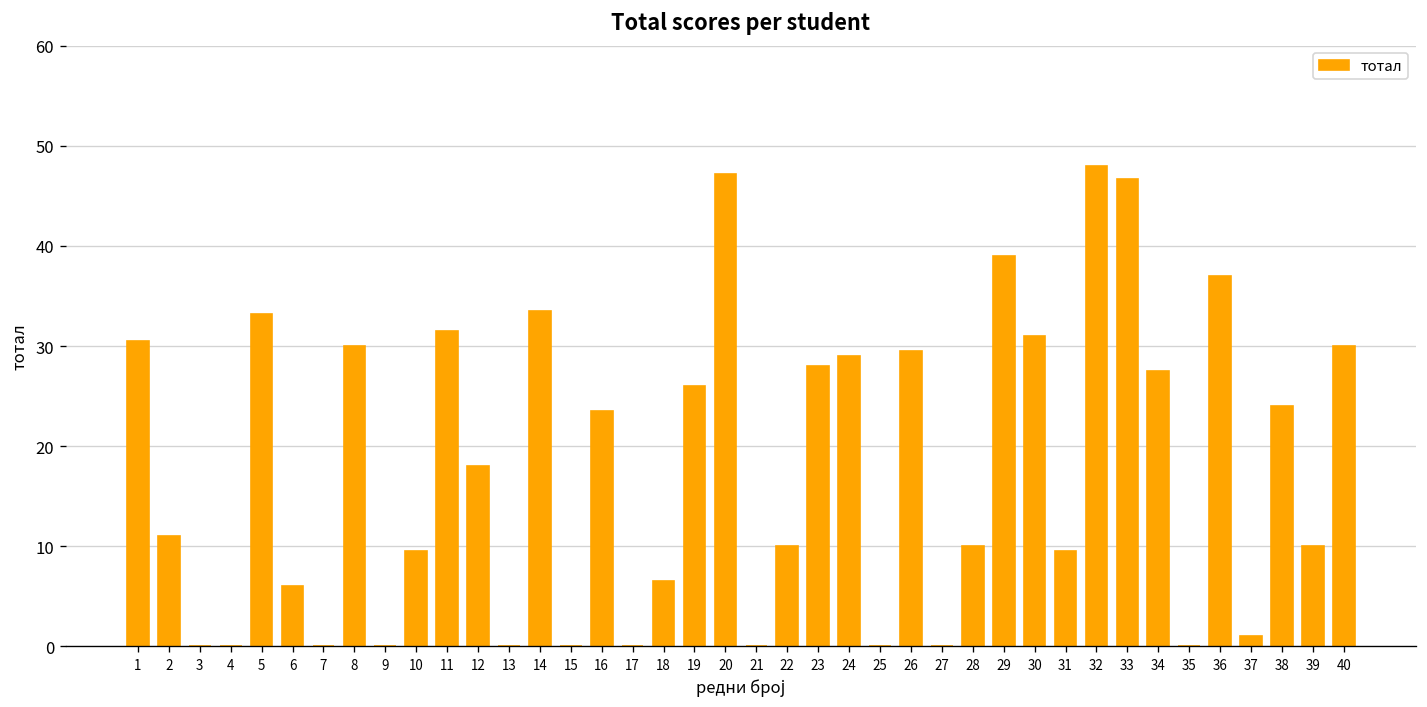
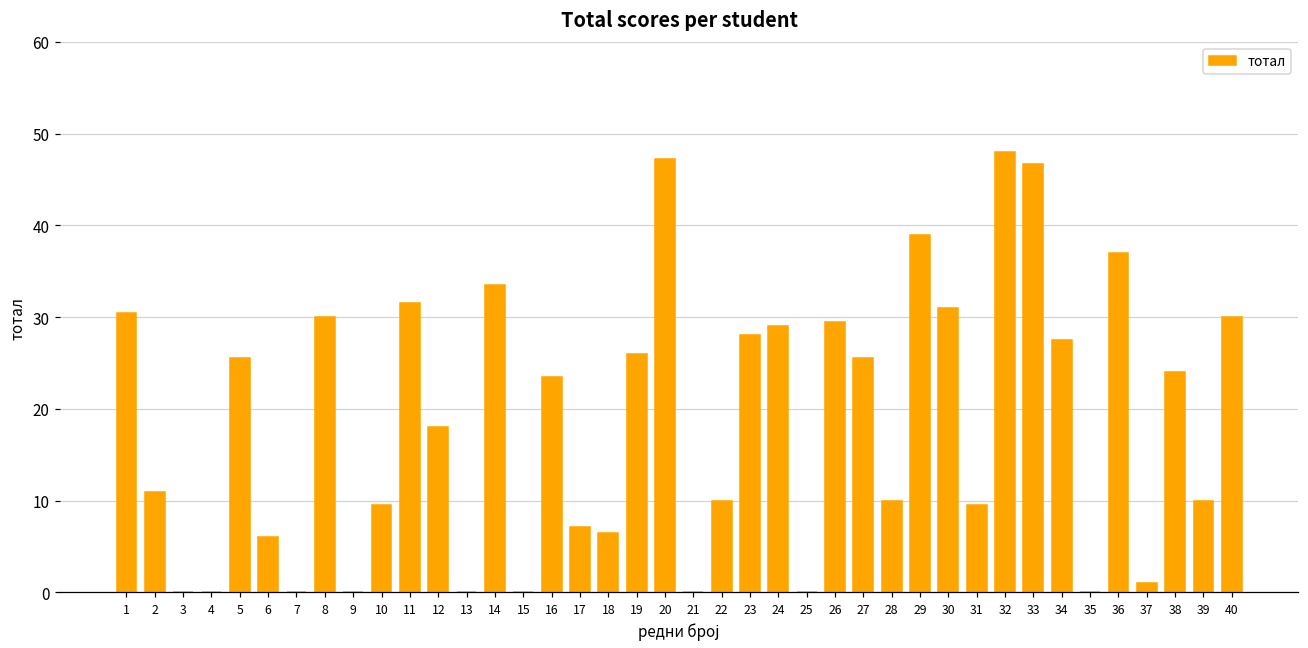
  {
    "1": 31,
    "2": 11,
    "3": 0,
    "4": 0,
-   "5": 33,
+   "5": 26,
    "6": 6,
    "7": 0,
    "8": 30,
    "9": 0,
    "10": 10,
    "11": 32,
    "12": 18,
    "13": 0,
    "14": 34,
    "15": 0,
    "16": 24,
-   "17": 0,
+   "17": 7,
    "18": 7,
    "19": 26,
    "20": 47,
    "21": 0,
    "22": 10,
    "23": 28,
    "24": 29,
    "25": 0,
    "26": 30,
-   "27": 0,
+   "27": 26,
    "28": 10,
    "29": 39,
    "30": 31,
    "31": 10,
    "32": 48,
    "33": 47,
    "34": 28,
    "35": 0,
    "36": 37,
    "37": 1,
    "38": 24,
    "39": 10,
    "40": 30
  }
